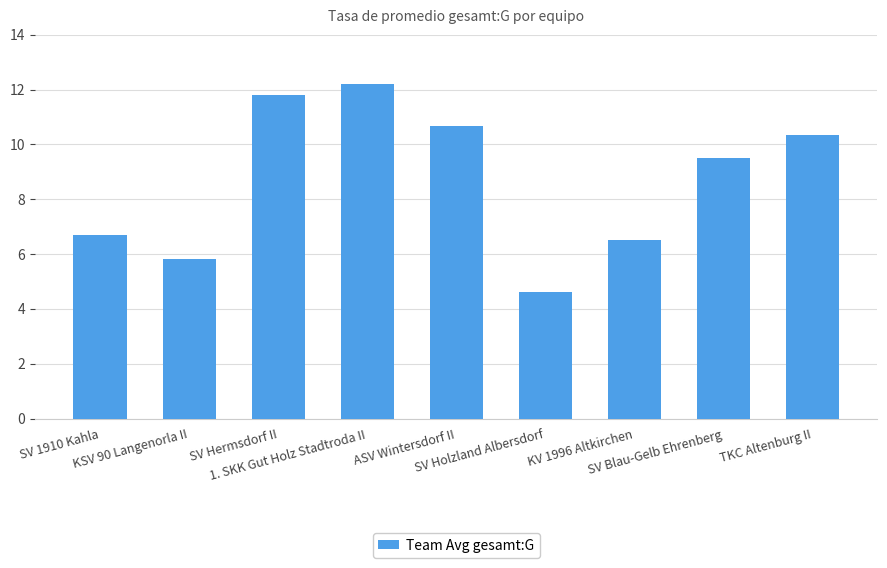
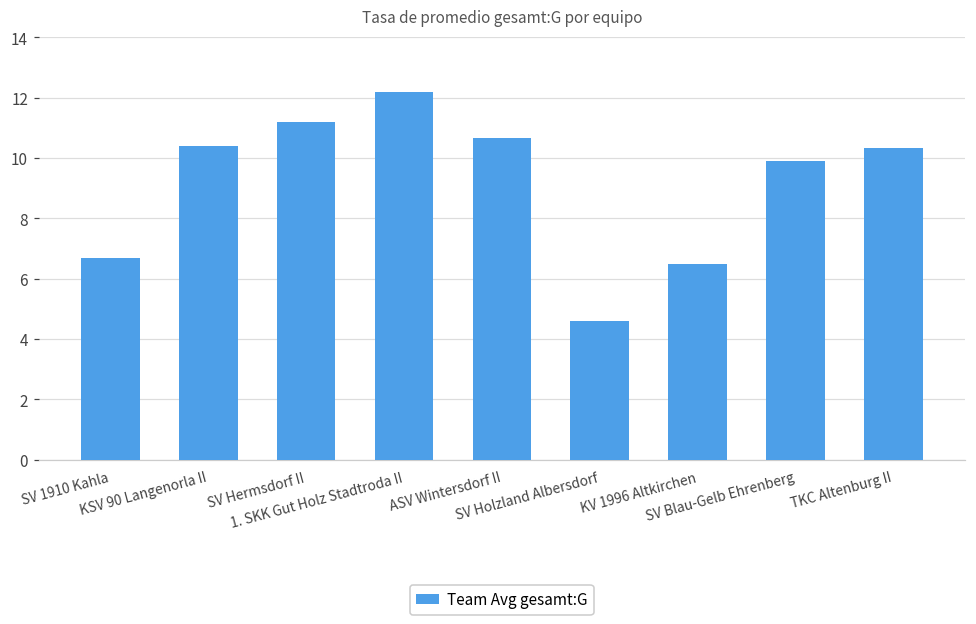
  {
    "SV 1910 Kahla": 6.7,
-   "KSV 90 Langenorla II": 5.8,
-   "SV Hermsdorf II": 11.8,
+   "KSV 90 Langenorla II": 10.4,
+   "SV Hermsdorf II": 11.2,
    "1. SKK Gut Holz Stadtroda II": 12.2,
    "ASV Wintersdorf II": 10.7,
    "SV Holzland Albersdorf": 4.6,
    "KV 1996 Altkirchen": 6.5,
-   "SV Blau-Gelb Ehrenberg": 9.5,
+   "SV Blau-Gelb Ehrenberg": 9.9,
    "TKC Altenburg II": 10.3
  }
